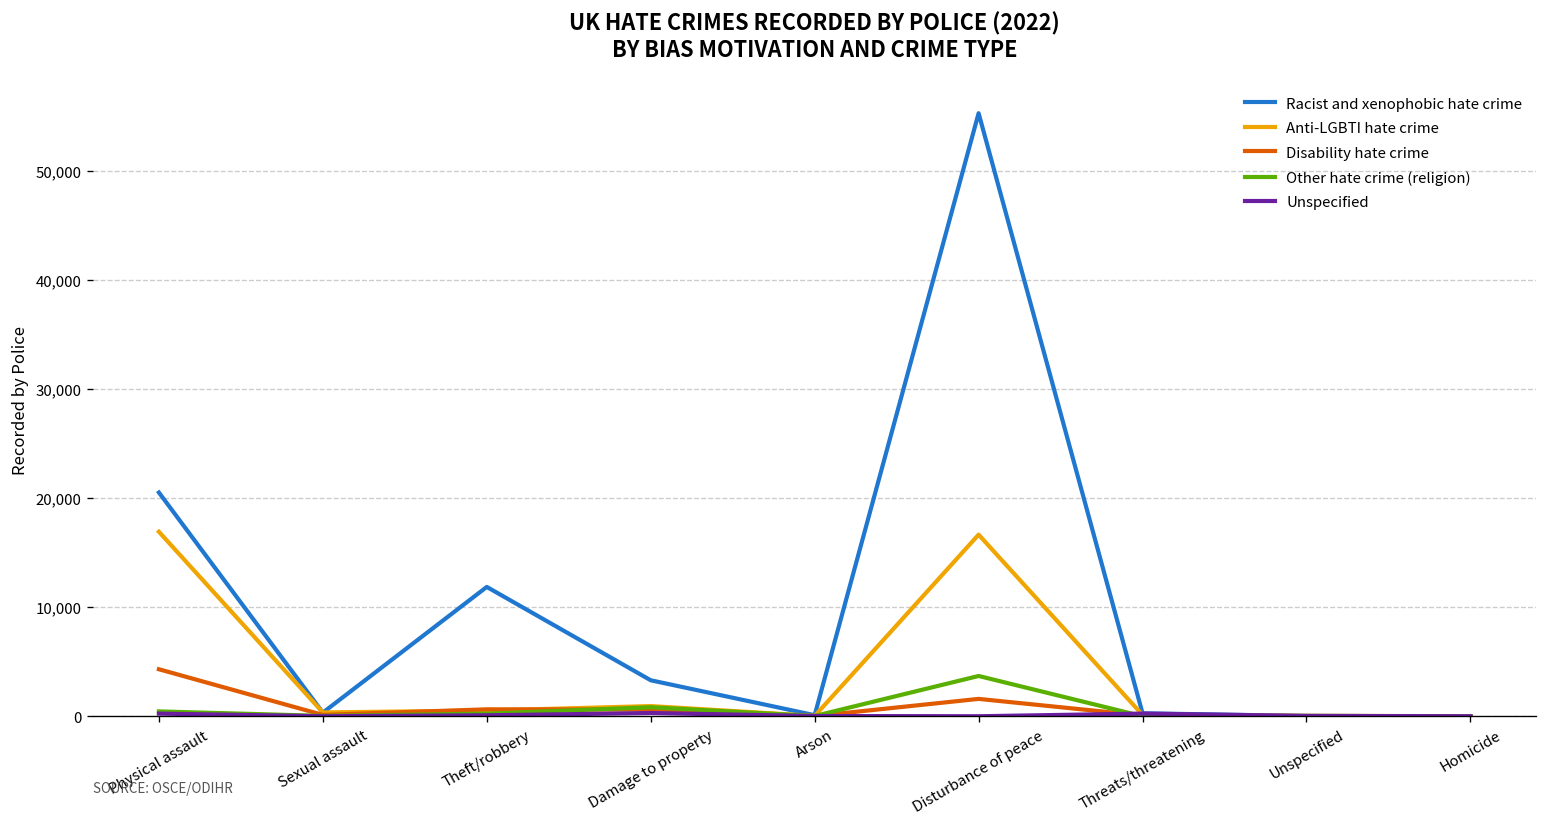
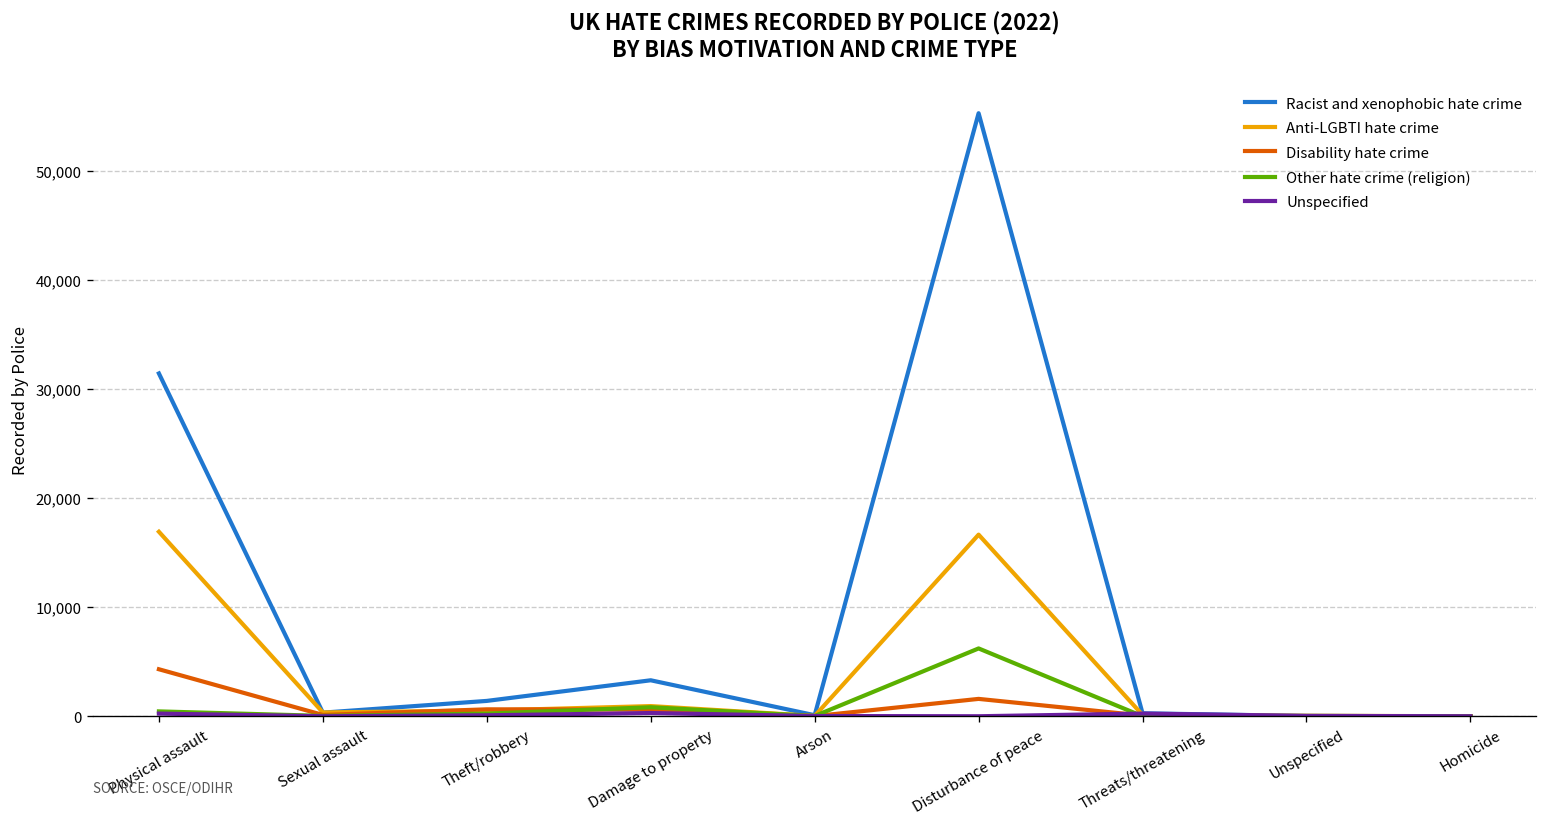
  {
    "Racist and xenophobic hate crime": {
-     "Physical assault": "21,000",
-     "Theft/robbery": "12,000",
+     "Physical assault": "31,000",
+     "Theft/robbery": "1,000",
      "Damage to property": "3,000",
      "Disturbance of peace": "55,000"
    },
    "Anti-LGBTI hate crime": {
      "Physical assault": "17,000",
      "Disturbance of peace": "17,000"
    },
    "Disability hate crime": {
      "Physical assault": "4,000",
      "Disturbance of peace": "2,000"
    },
    "Other hate crime (religion)": {
-     "Disturbance of peace": "4,000"
+     "Disturbance of peace": "6,000"
    },
    "Unspecified": {
      "Damage to property": "0",
      "Disturbance of peace": "0"
    }
  }
